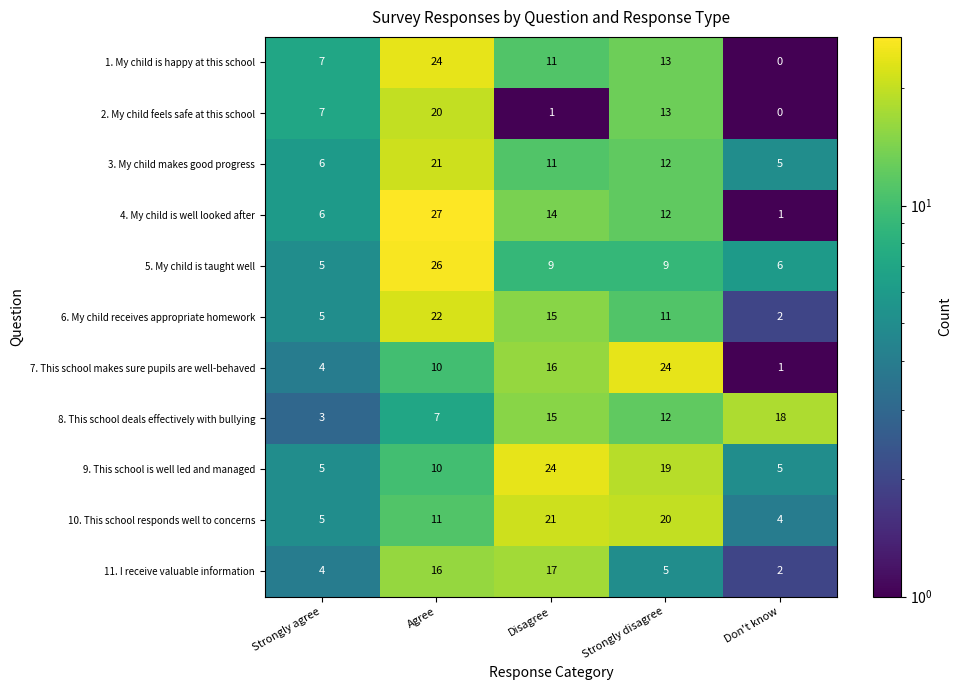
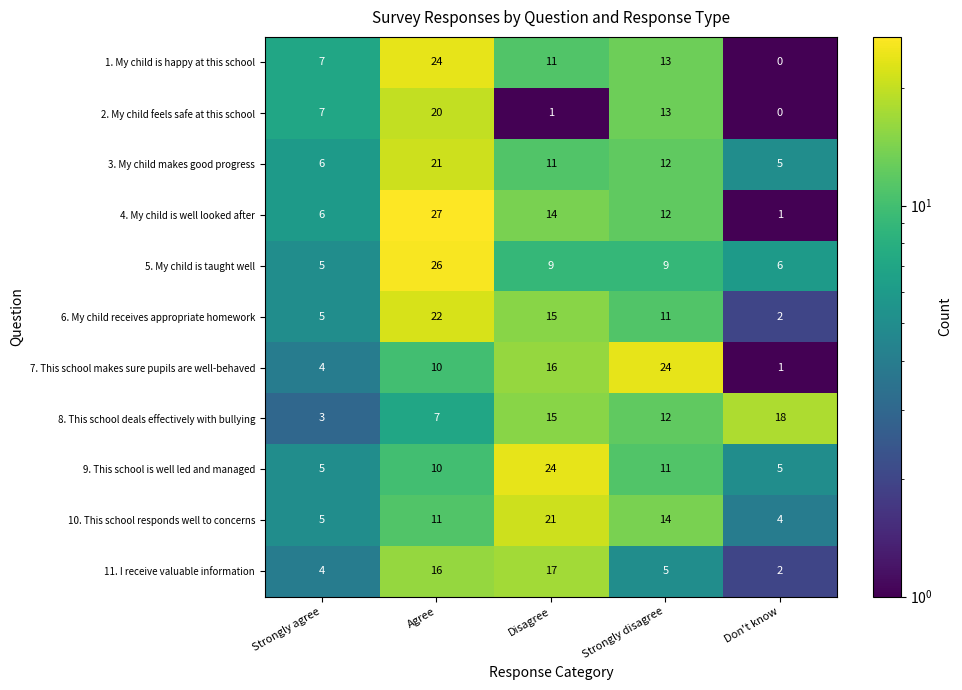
  {
    "1. My child is happy at this school": {
      "Strongly agree": 7,
      "Agree": 24,
      "Disagree": 11,
      "Strongly disagree": 13,
      "Don't know": 0
    },
    "2. My child feels safe at this school": {
      "Strongly agree": 7,
      "Agree": 20,
      "Disagree": 1,
      "Strongly disagree": 13,
      "Don't know": 0
    },
    "3. My child makes good progress": {
      "Strongly agree": 6,
      "Agree": 21,
      "Disagree": 11,
      "Strongly disagree": 12,
      "Don't know": 5
    },
    "4. My child is well looked after": {
      "Strongly agree": 6,
      "Agree": 27,
      "Disagree": 14,
      "Strongly disagree": 12,
      "Don't know": 1
    },
    "5. My child is taught well": {
      "Strongly agree": 5,
      "Agree": 26,
      "Disagree": 9,
      "Strongly disagree": 9,
      "Don't know": 6
    },
    "6. My child receives appropriate homework": {
      "Strongly agree": 5,
      "Agree": 22,
      "Disagree": 15,
      "Strongly disagree": 11,
      "Don't know": 2
    },
    "7. This school makes sure pupils are well-behaved": {
      "Strongly agree": 4,
      "Agree": 10,
      "Disagree": 16,
      "Strongly disagree": 24,
      "Don't know": 1
    },
    "8. This school deals effectively with bullying": {
      "Strongly agree": 3,
      "Agree": 7,
      "Disagree": 15,
      "Strongly disagree": 12,
      "Don't know": 18
    },
    "9. This school is well led and managed": {
      "Strongly agree": 5,
      "Agree": 10,
      "Disagree": 24,
-     "Strongly disagree": 19,
+     "Strongly disagree": 11,
      "Don't know": 5
    },
    "10. This school responds well to concerns": {
      "Strongly agree": 5,
      "Agree": 11,
      "Disagree": 21,
-     "Strongly disagree": 20,
+     "Strongly disagree": 14,
      "Don't know": 4
    },
    "11. I receive valuable information": {
      "Strongly agree": 4,
      "Agree": 16,
      "Disagree": 17,
      "Strongly disagree": 5,
      "Don't know": 2
    }
  }
